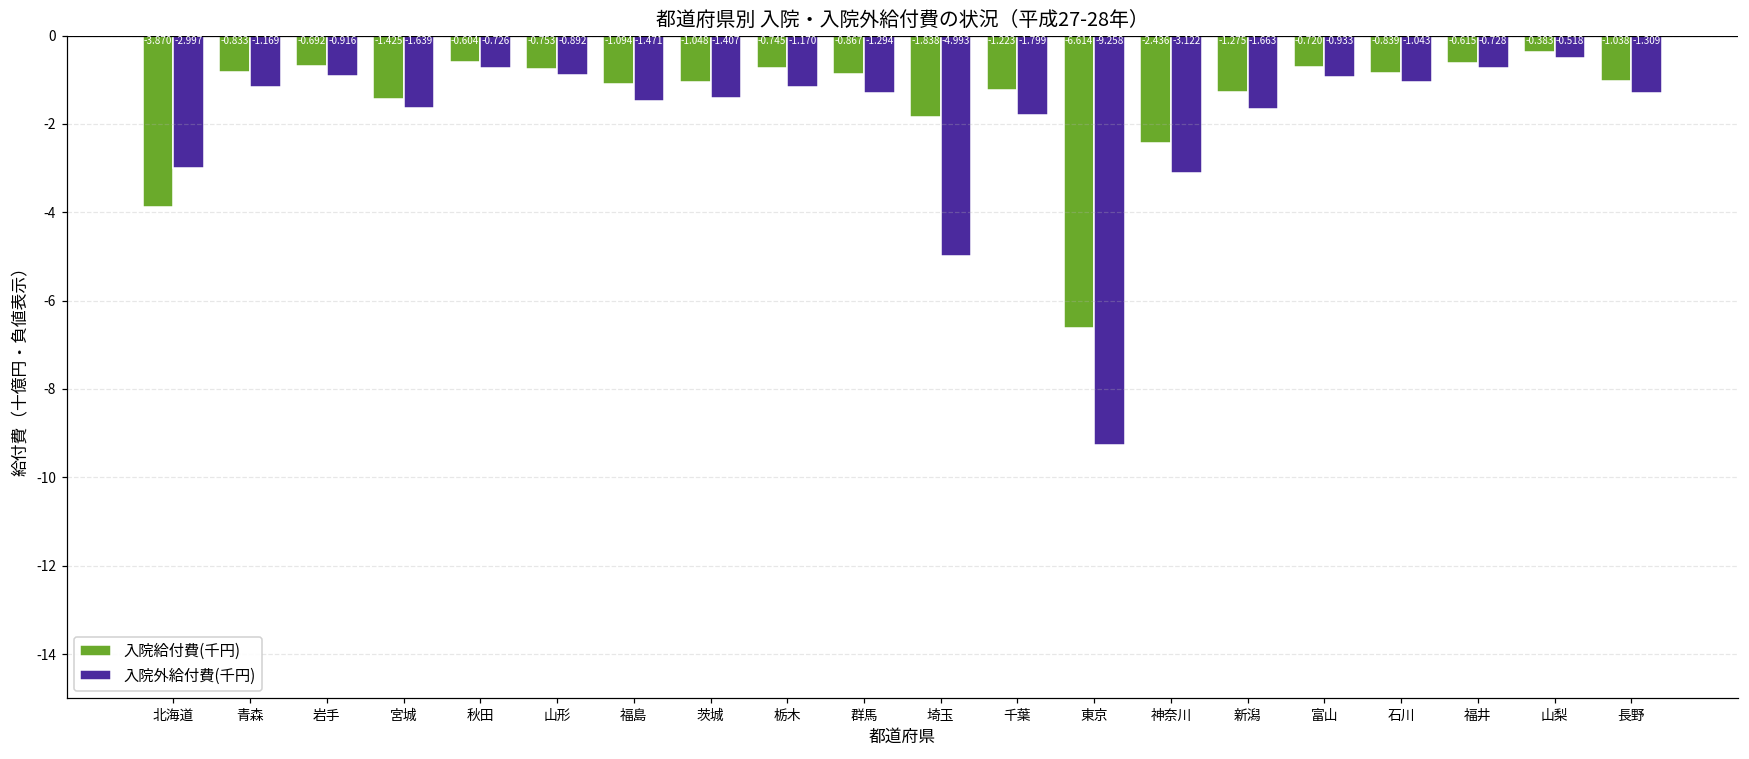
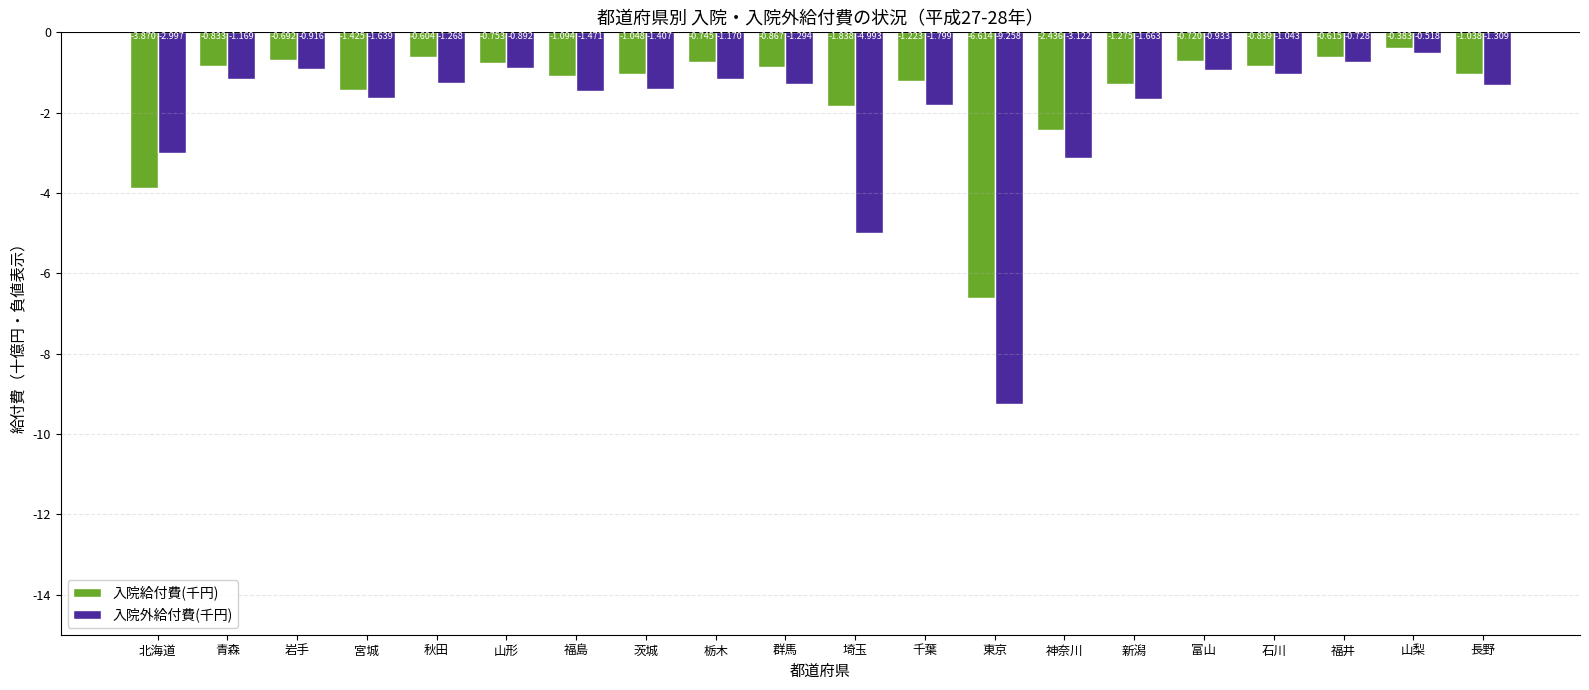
  {
    "入院給付費(千円)": {
      "北海道": -3.870,
      "青森": -0.833,
      "岩手": -0.692,
      "宮城": -1.425,
      "秋田": -0.604,
      "山形": -0.753,
      "福島": -1.094,
      "茨城": -1.048,
      "栃木": -0.745,
      "群馬": -0.867,
      "埼玉": -1.838,
      "千葉": -1.223,
      "東京": -6.614,
      "神奈川": -2.436,
      "新潟": -1.275,
      "富山": -0.720,
      "石川": -0.839,
      "福井": -0.615,
      "山梨": -0.383,
      "長野": -1.038
    },
    "入院外給付費(千円)": {
      "北海道": -2.997,
      "青森": -1.169,
      "岩手": -0.916,
      "宮城": -1.639,
-     "秋田": -0.726,
+     "秋田": -1.268,
      "山形": -0.892,
      "福島": -1.471,
      "茨城": -1.407,
      "栃木": -1.170,
      "群馬": -1.294,
      "埼玉": -4.993,
      "千葉": -1.799,
      "東京": -9.258,
      "神奈川": -3.122,
      "新潟": -1.663,
      "富山": -0.933,
      "石川": -1.043,
      "福井": -0.728,
      "山梨": -0.518,
      "長野": -1.309
    }
  }
